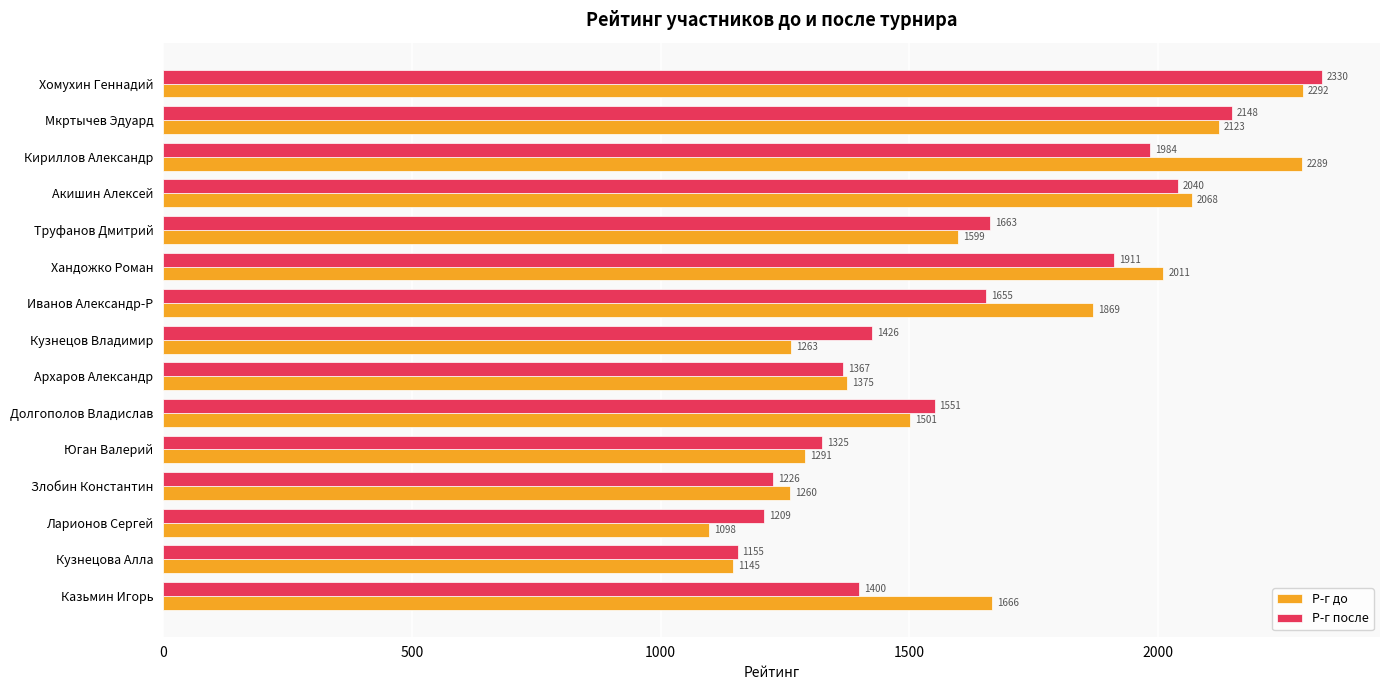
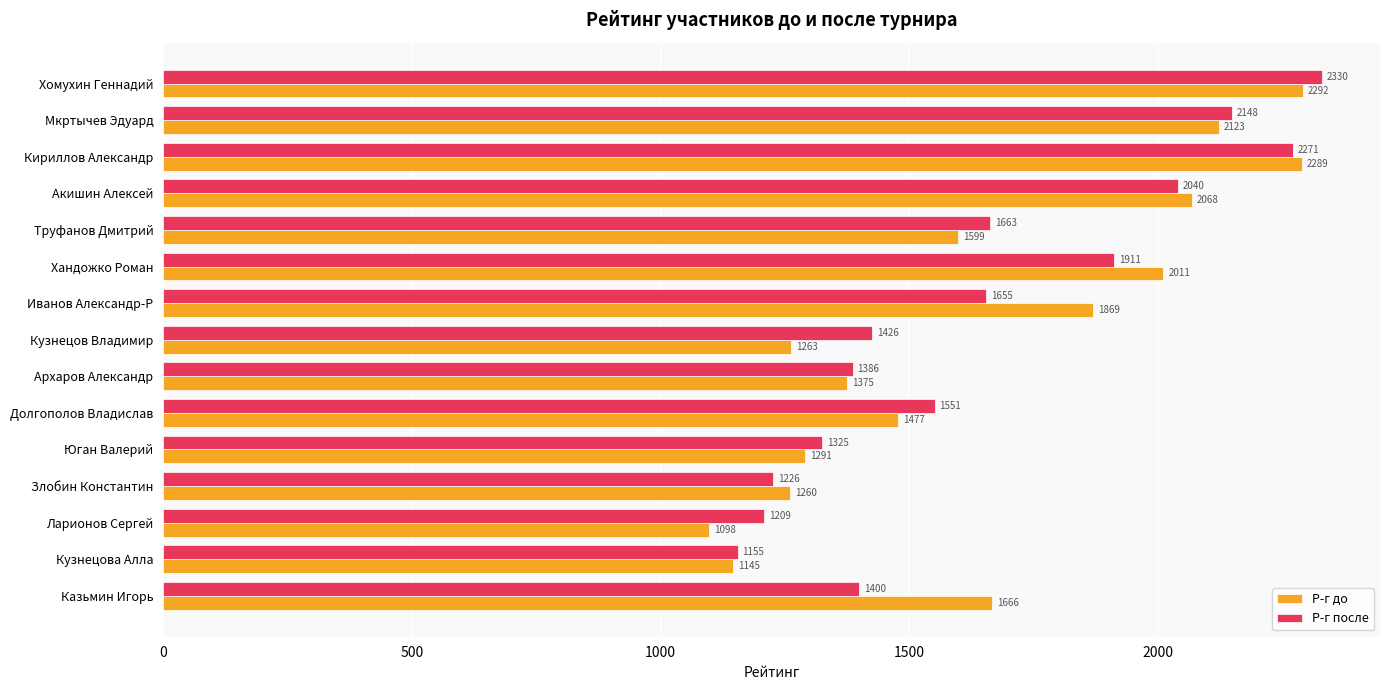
  {
    "Р-г до": {
      "Хомухин Геннадий": 2292,
      "Мкртычев Эдуард": 2123,
      "Кириллов Александр": 2289,
      "Акишин Алексей": 2068,
      "Труфанов Дмитрий": 1599,
      "Хандожко Роман": 2011,
      "Иванов Александр-Р": 1869,
      "Кузнецов Владимир": 1263,
      "Архаров Александр": 1375,
-     "Долгополов Владислав": 1501,
+     "Долгополов Владислав": 1477,
      "Юган Валерий": 1291,
      "Злобин Константин": 1260,
      "Ларионов Сергей": 1098,
      "Кузнецова Алла": 1145,
      "Казьмин Игорь": 1666
    },
    "Р-г после": {
      "Хомухин Геннадий": 2330,
      "Мкртычев Эдуард": 2148,
-     "Кириллов Александр": 1984,
+     "Кириллов Александр": 2271,
      "Акишин Алексей": 2040,
      "Труфанов Дмитрий": 1663,
      "Хандожко Роман": 1911,
      "Иванов Александр-Р": 1655,
      "Кузнецов Владимир": 1426,
-     "Архаров Александр": 1367,
+     "Архаров Александр": 1386,
      "Долгополов Владислав": 1551,
      "Юган Валерий": 1325,
      "Злобин Константин": 1226,
      "Ларионов Сергей": 1209,
      "Кузнецова Алла": 1155,
      "Казьмин Игорь": 1400
    }
  }
